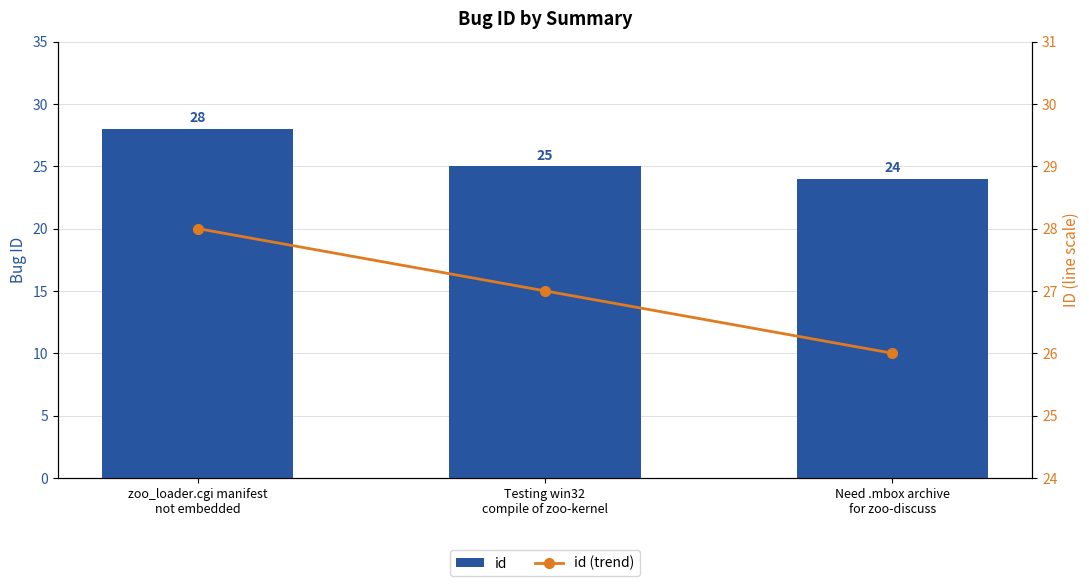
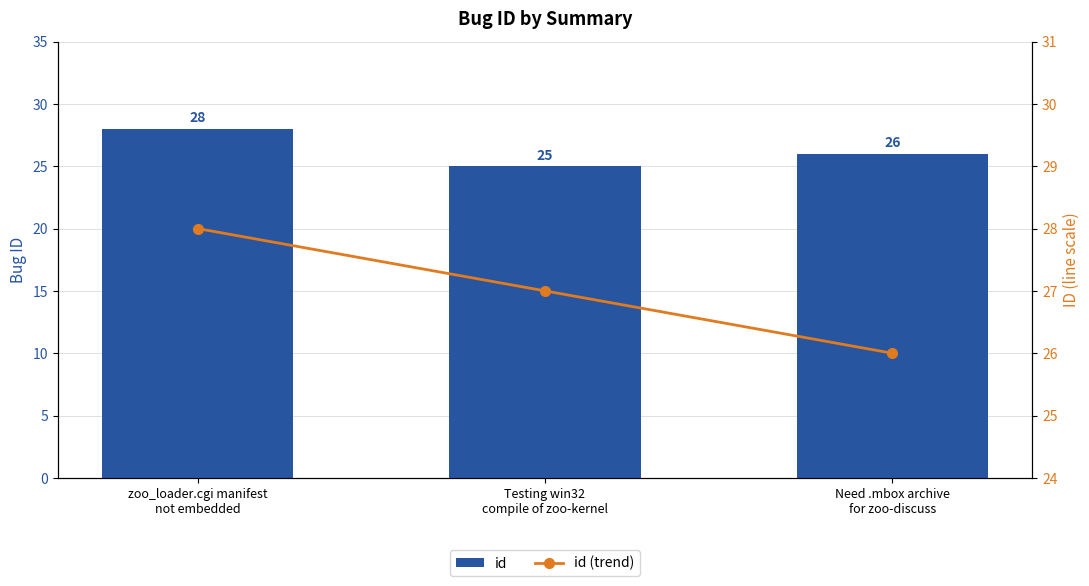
  {
    "id": {
      "zoo_loader.cgi manifest not embedded": 28,
      "Testing win32 compile of zoo-kernel": 25,
-     "Need .mbox archive for zoo-discuss": 24
+     "Need .mbox archive for zoo-discuss": 26
    }
  }
